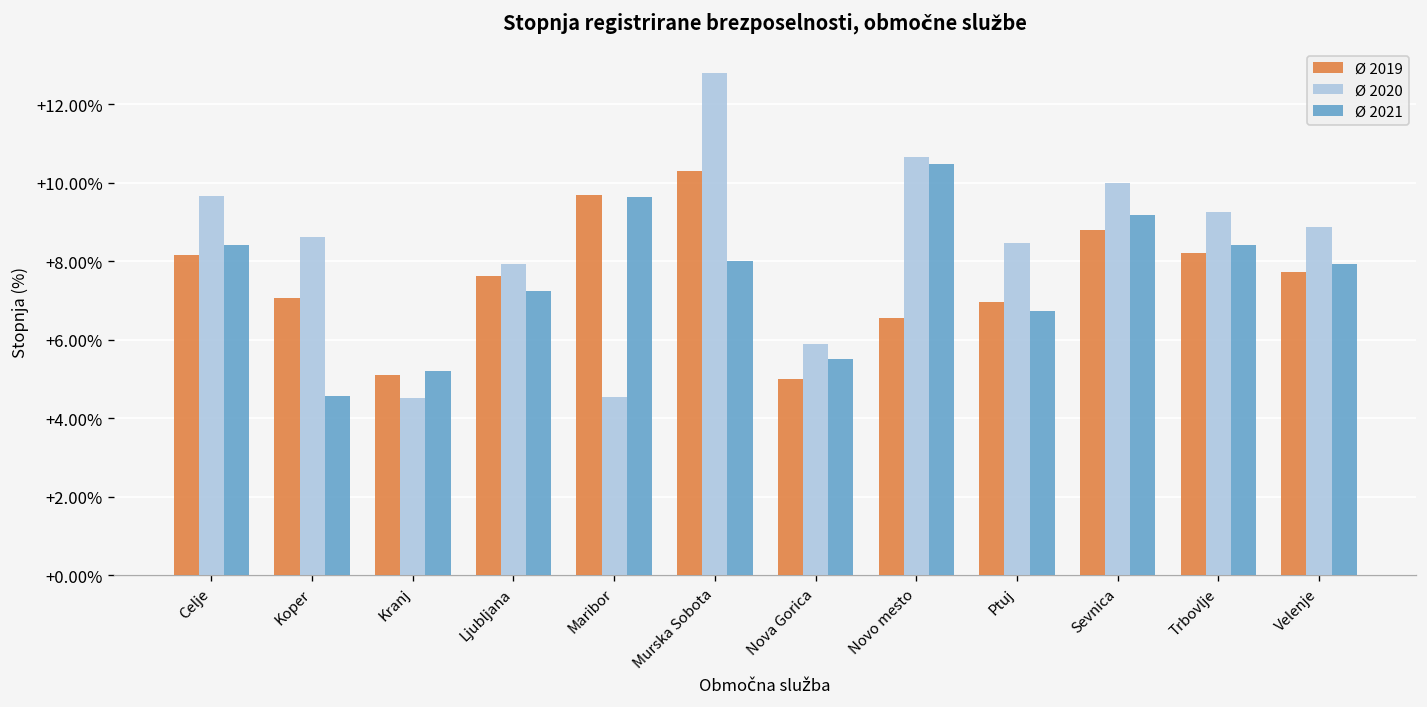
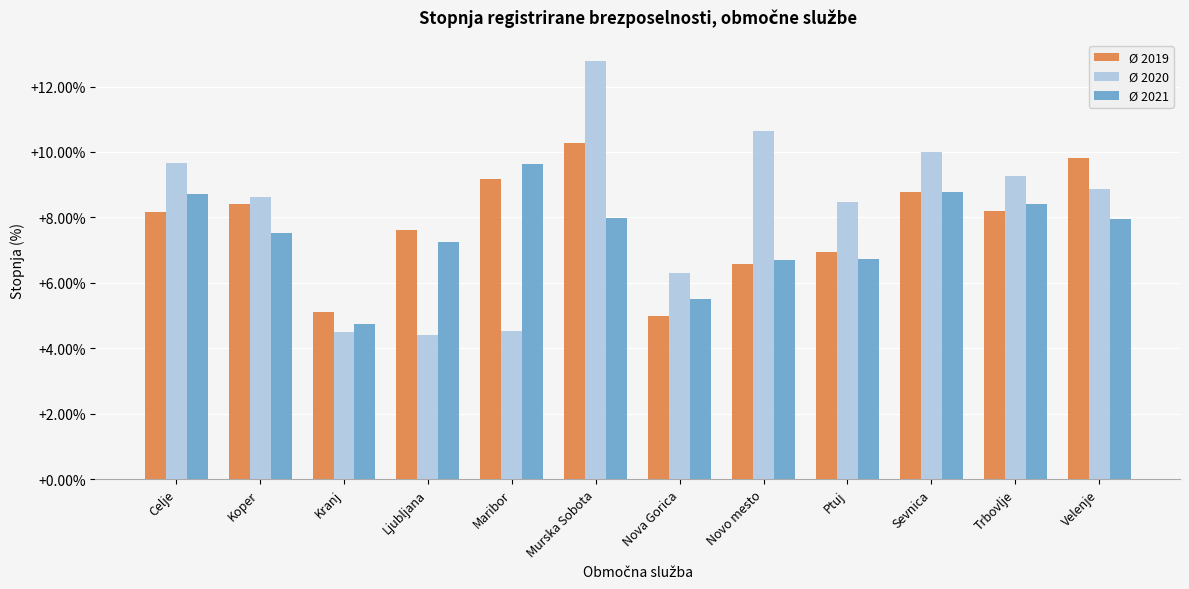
  {
    "Ø 2019": {
      "Celje": "+8.2%",
-     "Koper": "+7.1%",
+     "Koper": "+8.4%",
      "Kranj": "+5.1%",
      "Ljubljana": "+7.6%",
-     "Maribor": "+9.7%",
+     "Maribor": "+9.2%",
      "Murska Sobota": "+10.3%",
      "Nova Gorica": "+5.0%",
      "Novo mesto": "+6.6%",
      "Ptuj": "+6.9%",
      "Sevnica": "+8.8%",
      "Trbovlje": "+8.2%",
-     "Velenje": "+7.7%"
+     "Velenje": "+9.8%"
    },
    "Ø 2020": {
      "Celje": "+9.7%",
      "Koper": "+8.6%",
      "Kranj": "+4.5%",
-     "Ljubljana": "+7.9%",
+     "Ljubljana": "+4.4%",
      "Maribor": "+4.5%",
      "Murska Sobota": "+12.8%",
-     "Nova Gorica": "+5.9%",
+     "Nova Gorica": "+6.3%",
      "Novo mesto": "+10.6%",
      "Ptuj": "+8.5%",
      "Sevnica": "+10.0%",
      "Trbovlje": "+9.3%",
      "Velenje": "+8.9%"
    },
    "Ø 2021": {
-     "Celje": "+8.4%",
-     "Koper": "+4.6%",
-     "Kranj": "+5.2%",
+     "Celje": "+8.7%",
+     "Koper": "+7.5%",
+     "Kranj": "+4.7%",
      "Ljubljana": "+7.2%",
      "Maribor": "+9.6%",
      "Murska Sobota": "+8.0%",
      "Nova Gorica": "+5.5%",
-     "Novo mesto": "+10.5%",
+     "Novo mesto": "+6.7%",
      "Ptuj": "+6.7%",
-     "Sevnica": "+9.2%",
+     "Sevnica": "+8.8%",
      "Trbovlje": "+8.4%",
      "Velenje": "+7.9%"
    }
  }
